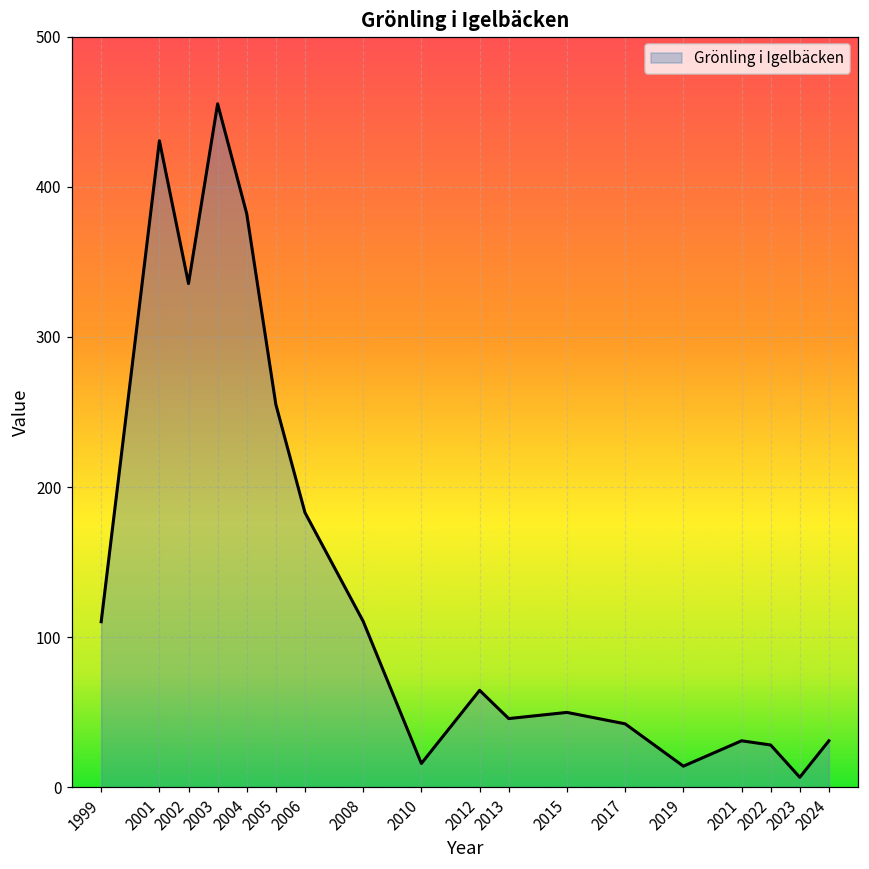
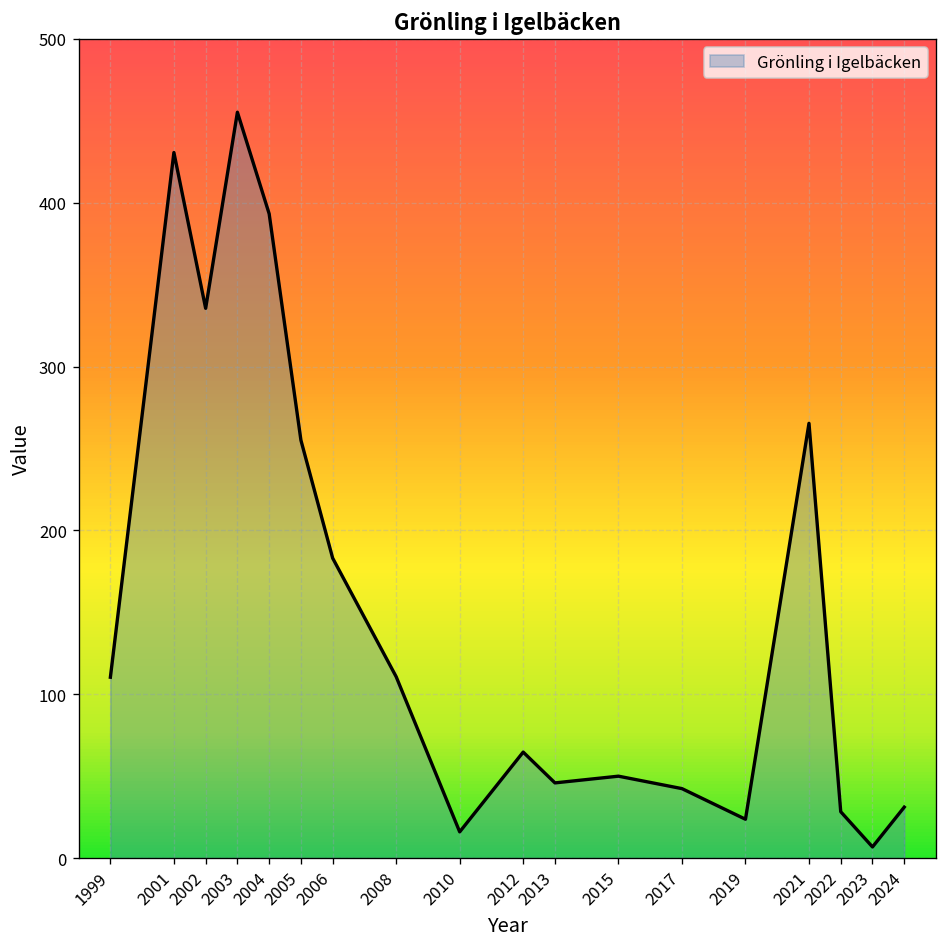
  {
    "1999": 110,
    "2001": 431,
    "2002": 336,
    "2003": 455,
-   "2004": 382,
+   "2004": 393,
    "2005": 255,
    "2006": 183,
    "2008": 111,
    "2010": 16,
    "2012": 65,
    "2013": 46,
    "2015": 50,
    "2017": 42,
-   "2019": 14,
-   "2021": 31,
+   "2019": 24,
+   "2021": 265,
    "2022": 28,
    "2023": 7,
    "2024": 31
  }
